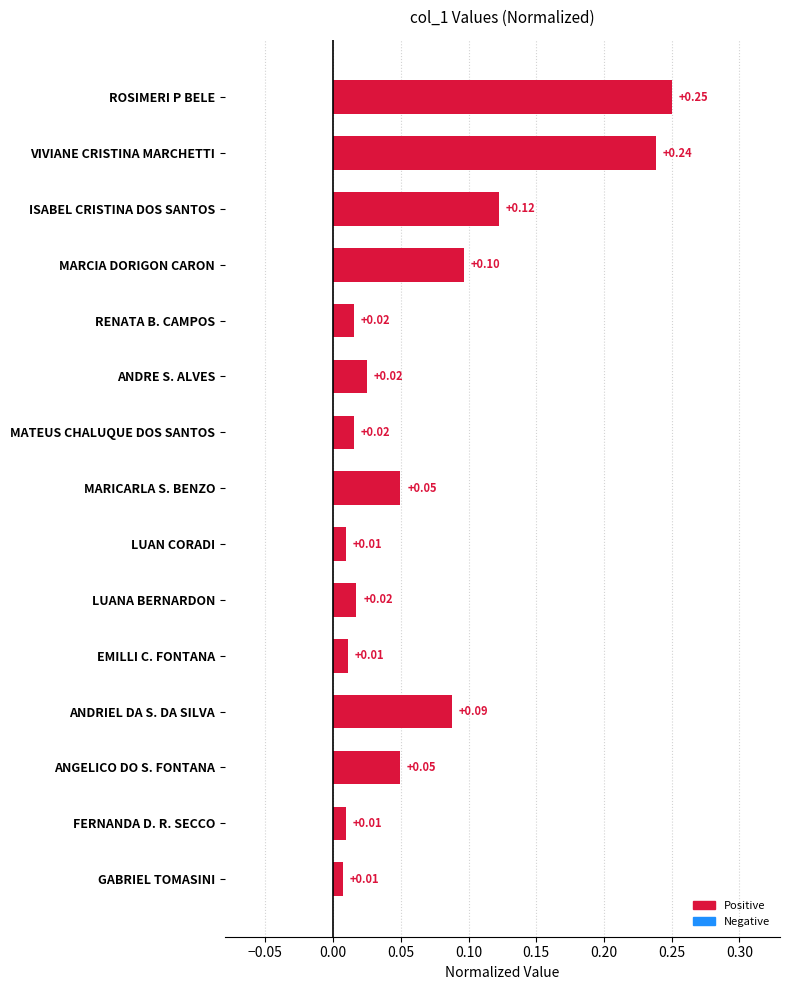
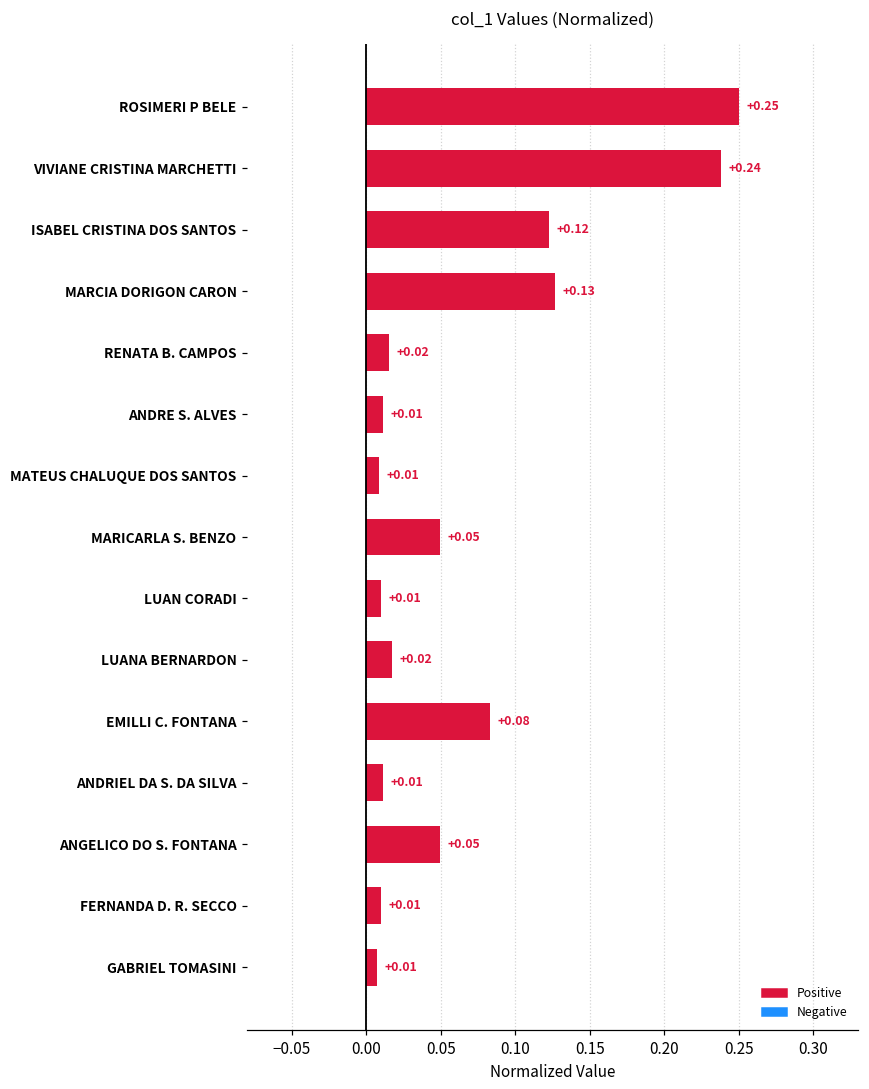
  {
    "ROSIMERI P BELE": "+0.25",
    "VIVIANE CRISTINA MARCHETTI": "+0.24",
    "ISABEL CRISTINA DOS SANTOS": "+0.12",
-   "MARCIA DORIGON CARON": "+0.10",
+   "MARCIA DORIGON CARON": "+0.13",
    "RENATA B. CAMPOS": "+0.02",
-   "ANDRE S. ALVES": "+0.02",
-   "MATEUS CHALUQUE DOS SANTOS": "+0.02",
+   "ANDRE S. ALVES": "+0.01",
+   "MATEUS CHALUQUE DOS SANTOS": "+0.01",
    "MARICARLA S. BENZO": "+0.05",
    "LUAN CORADI": "+0.01",
    "LUANA BERNARDON": "+0.02",
-   "EMILLI C. FONTANA": "+0.01",
-   "ANDRIEL DA S. DA SILVA": "+0.09",
+   "EMILLI C. FONTANA": "+0.08",
+   "ANDRIEL DA S. DA SILVA": "+0.01",
    "ANGELICO DO S. FONTANA": "+0.05",
    "FERNANDA D. R. SECCO": "+0.01",
    "GABRIEL TOMASINI": "+0.01"
  }
